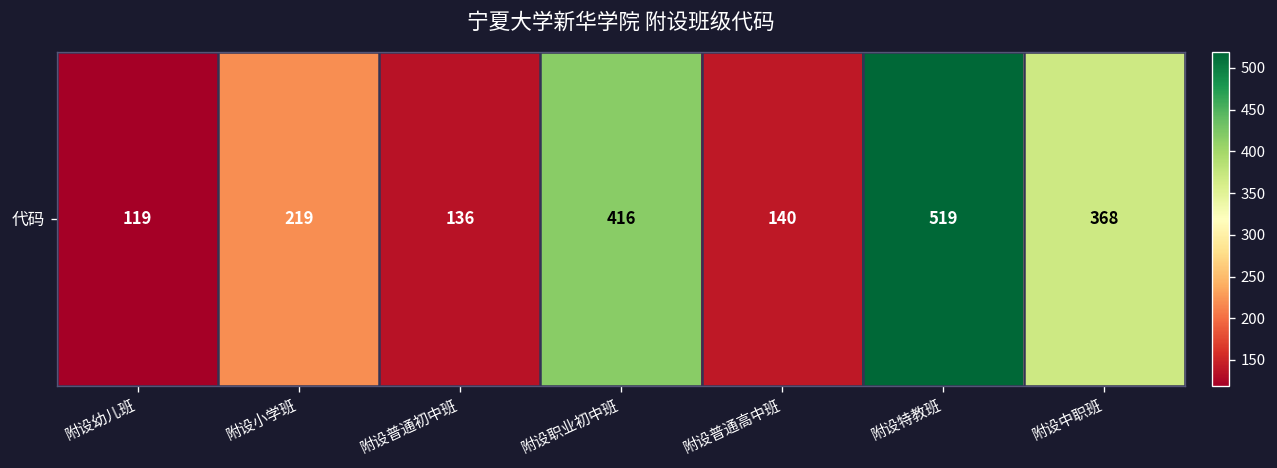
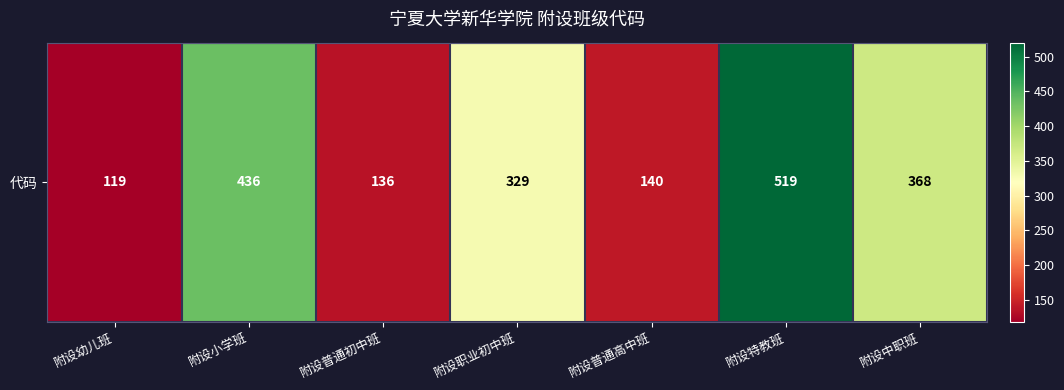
  {
    "代码": {
      "附设幼儿班": 119,
-     "附设小学班": 219,
+     "附设小学班": 436,
      "附设普通初中班": 136,
-     "附设职业初中班": 416,
+     "附设职业初中班": 329,
      "附设普通高中班": 140,
      "附设特教班": 519,
      "附设中职班": 368
    }
  }
